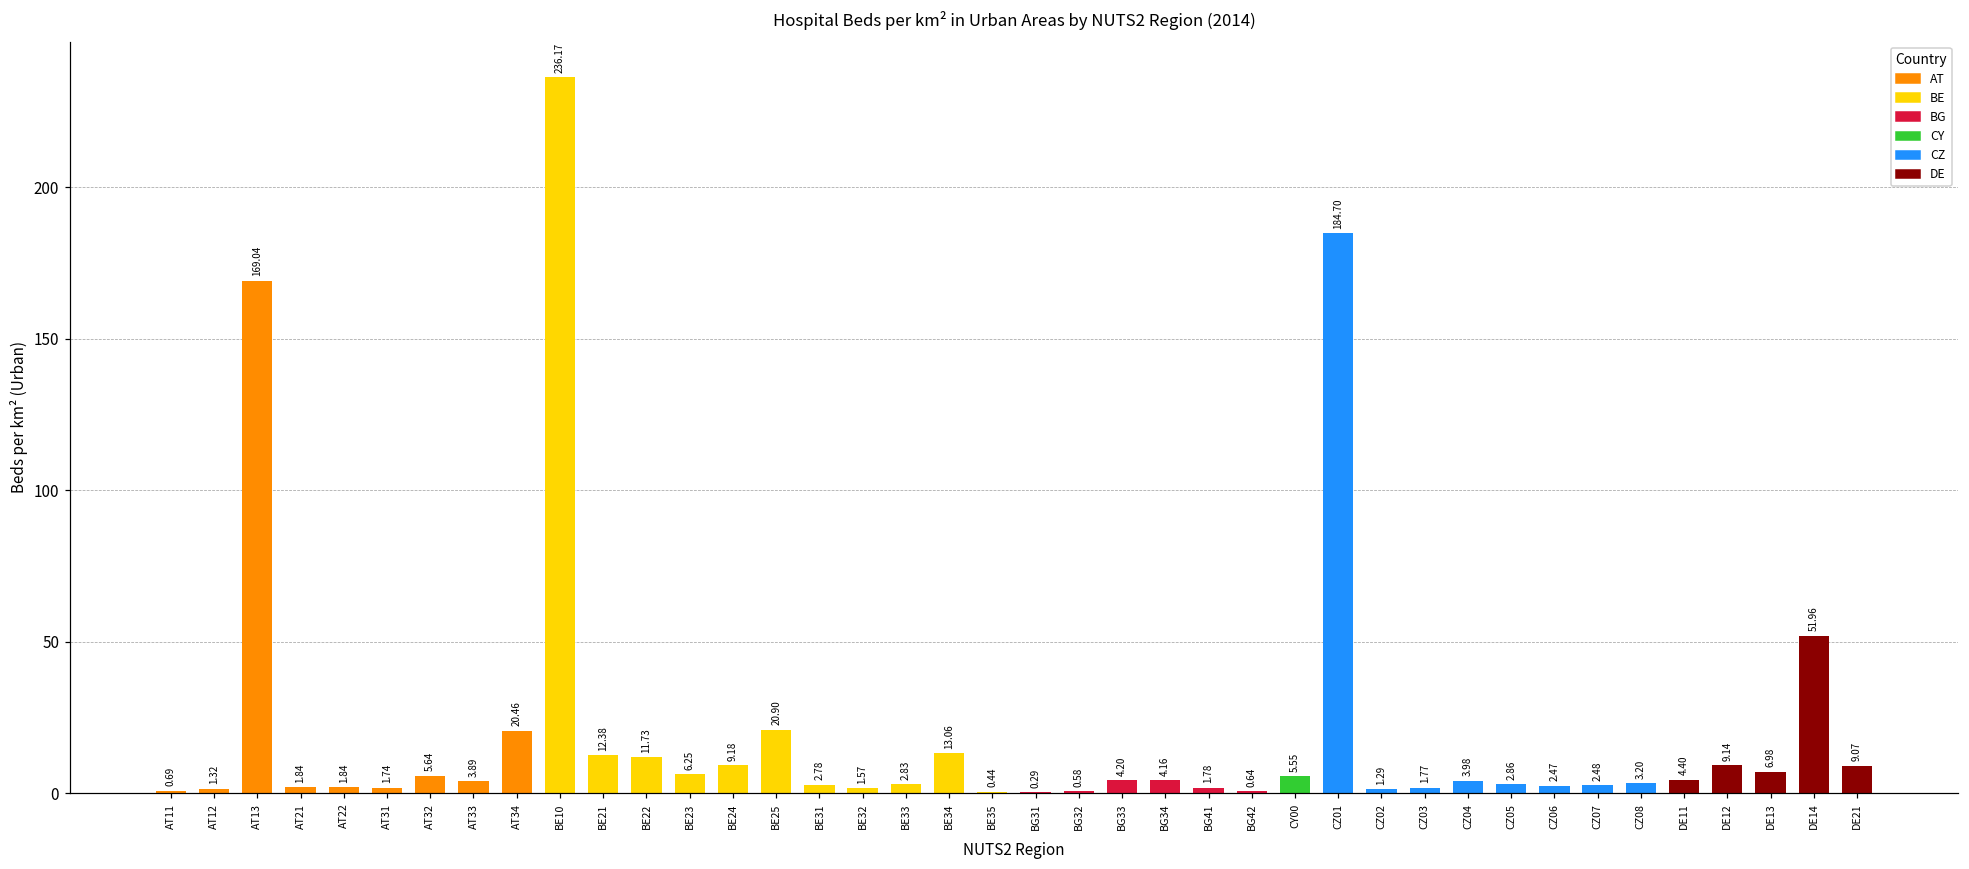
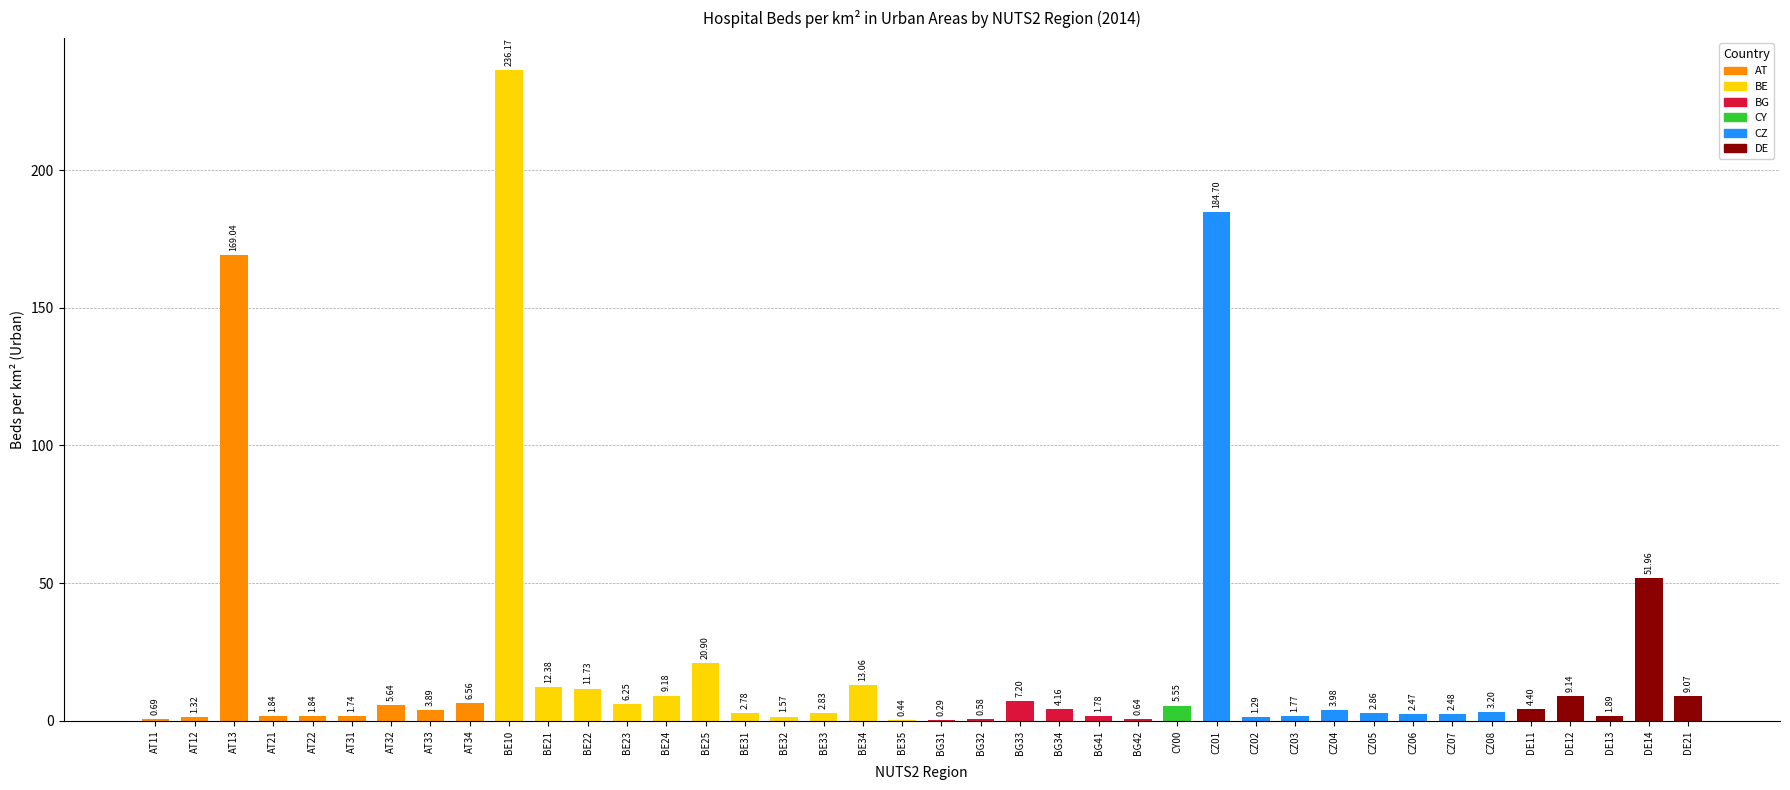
  {
    "AT11": 0.69,
    "AT12": 1.32,
    "AT13": 169.04,
    "AT21": 1.84,
    "AT22": 1.84,
    "AT31": 1.74,
    "AT32": 5.64,
    "AT33": 3.89,
-   "AT34": 20.46,
+   "AT34": 6.56,
    "BE10": 236.17,
    "BE21": 12.38,
    "BE22": 11.73,
    "BE23": 6.25,
    "BE24": 9.18,
    "BE25": 20.90,
    "BE31": 2.78,
    "BE32": 1.57,
    "BE33": 2.83,
    "BE34": 13.06,
    "BE35": 0.44,
    "BG31": 0.29,
    "BG32": 0.58,
-   "BG33": 4.20,
+   "BG33": 7.20,
    "BG34": 4.16,
    "BG41": 1.78,
    "BG42": 0.64,
    "CY00": 5.55,
    "CZ01": 184.70,
    "CZ02": 1.29,
    "CZ03": 1.77,
    "CZ04": 3.98,
    "CZ05": 2.86,
    "CZ06": 2.47,
    "CZ07": 2.48,
    "CZ08": 3.20,
    "DE11": 4.40,
    "DE12": 9.14,
-   "DE13": 6.98,
+   "DE13": 1.89,
    "DE14": 51.96,
    "DE21": 9.07
  }
